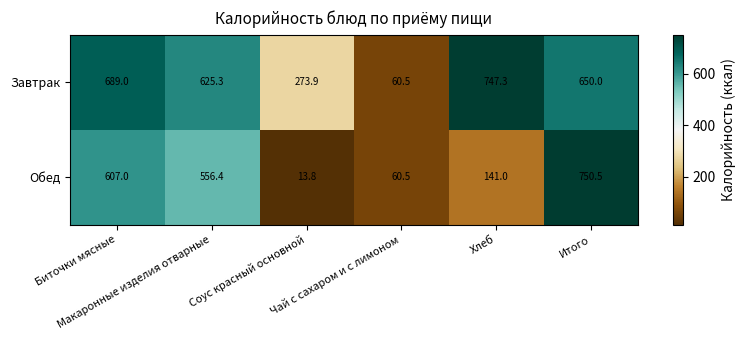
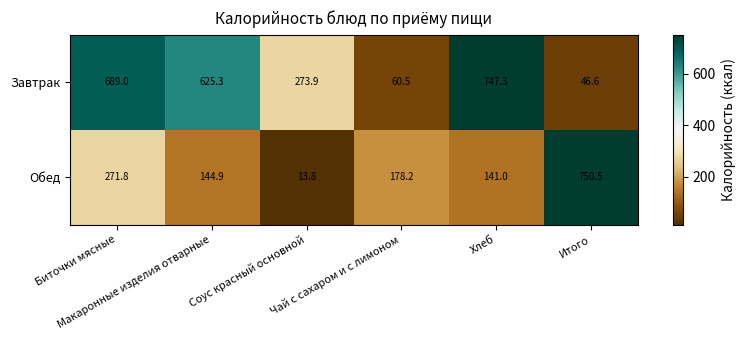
  {
    "Завтрак": {
      "Биточки мясные": 689.0,
      "Макаронные изделия отварные": 625.3,
      "Соус красный основной": 273.9,
      "Чай с сахаром и с лимоном": 60.5,
      "Хлеб": 747.3,
-     "Итого": 650.0
+     "Итого": 46.6
    },
    "Обед": {
-     "Биточки мясные": 607.0,
-     "Макаронные изделия отварные": 556.4,
+     "Биточки мясные": 271.8,
+     "Макаронные изделия отварные": 144.9,
      "Соус красный основной": 13.8,
-     "Чай с сахаром и с лимоном": 60.5,
+     "Чай с сахаром и с лимоном": 178.2,
      "Хлеб": 141.0,
      "Итого": 750.5
    }
  }
